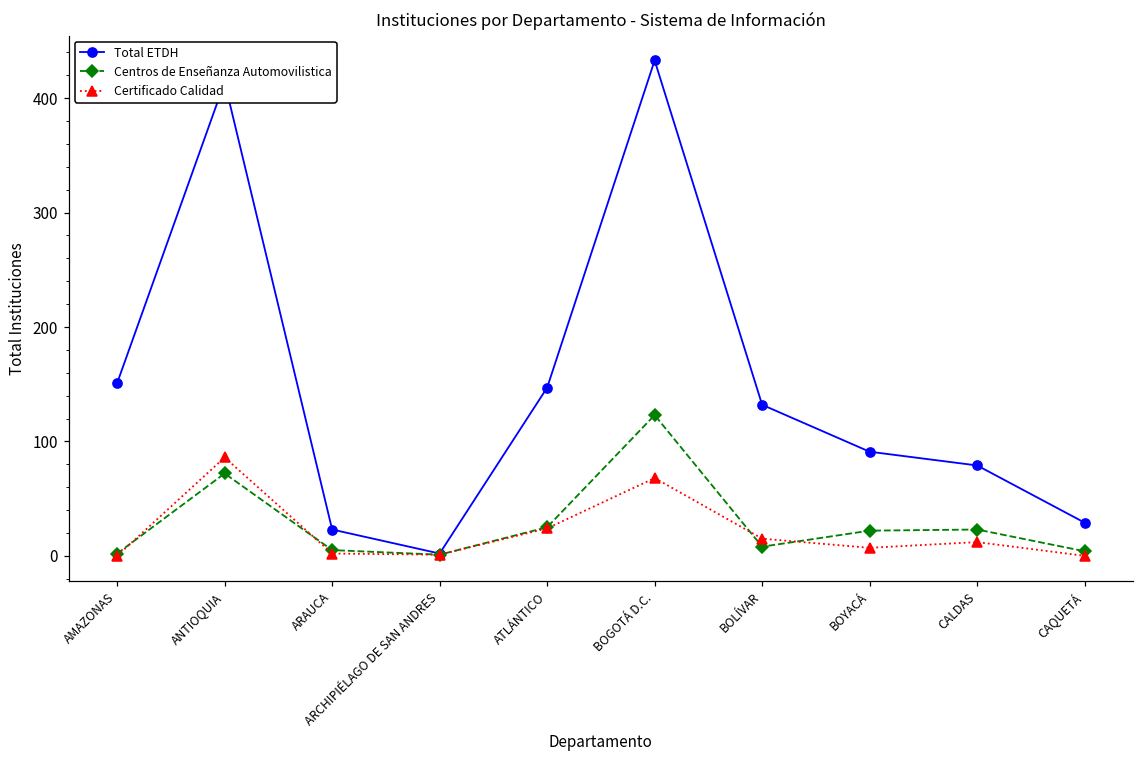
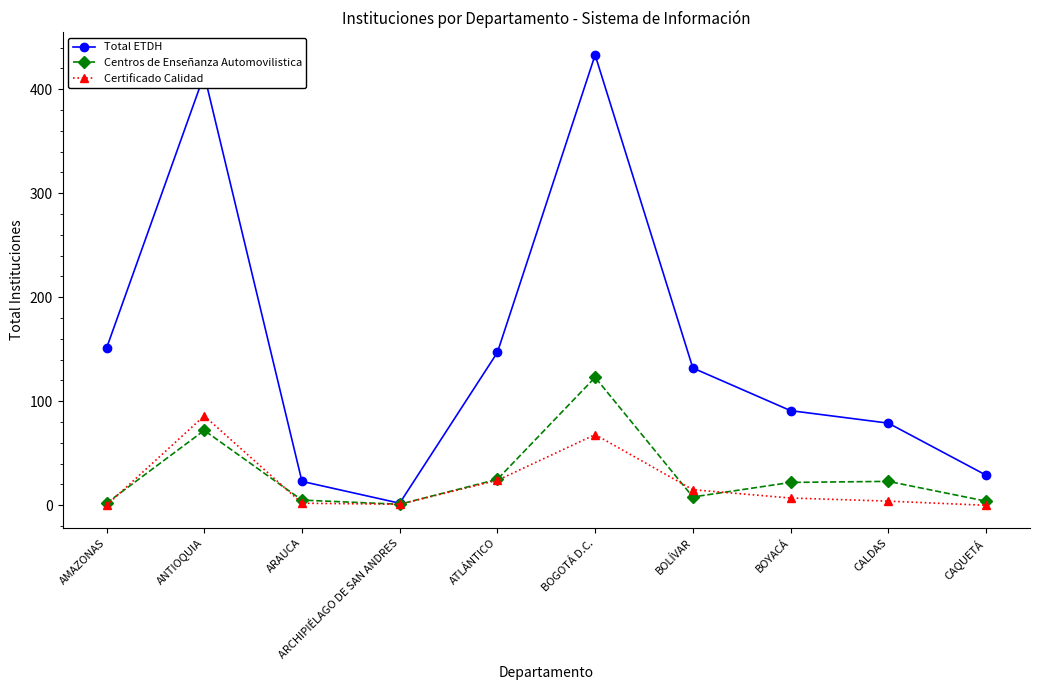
  {
    "Total ETDH": {
      "AMAZONAS": 151,
      "ARAUCA": 23,
      "ATLÁNTICO": 147,
      "BOGOTÁ D.C.": 433,
      "BOLÍVAR": 132,
      "BOYACÁ": 91,
      "CALDAS": 79,
      "CAQUETÁ": 29
    },
    "Centros de Enseñanza Automovilistica": {
      "ANTIOQUIA": 72,
      "ARAUCA": 5,
      "BOGOTÁ D.C.": 123,
      "BOLÍVAR": 8,
      "BOYACÁ": 22,
      "CALDAS": 23,
      "CAQUETÁ": 4
    },
    "Certificado Calidad": {
      "ANTIOQUIA": 86,
      "ARAUCA": 2,
      "BOGOTÁ D.C.": 68,
      "BOLÍVAR": 15,
      "BOYACÁ": 7,
-     "CALDAS": 12,
+     "CALDAS": 4,
      "CAQUETÁ": 0
    }
  }
